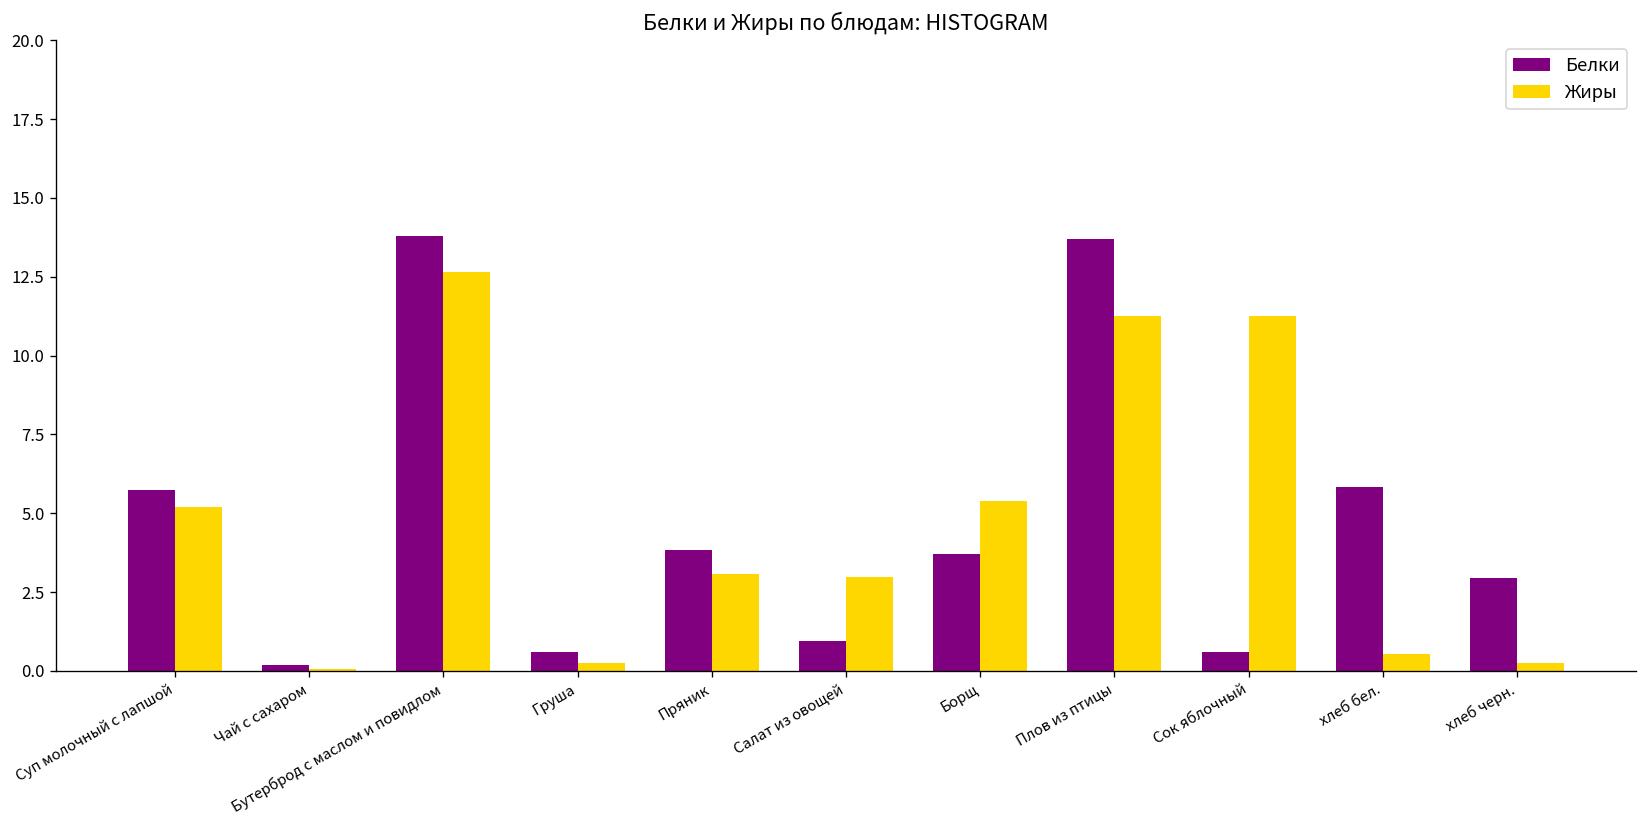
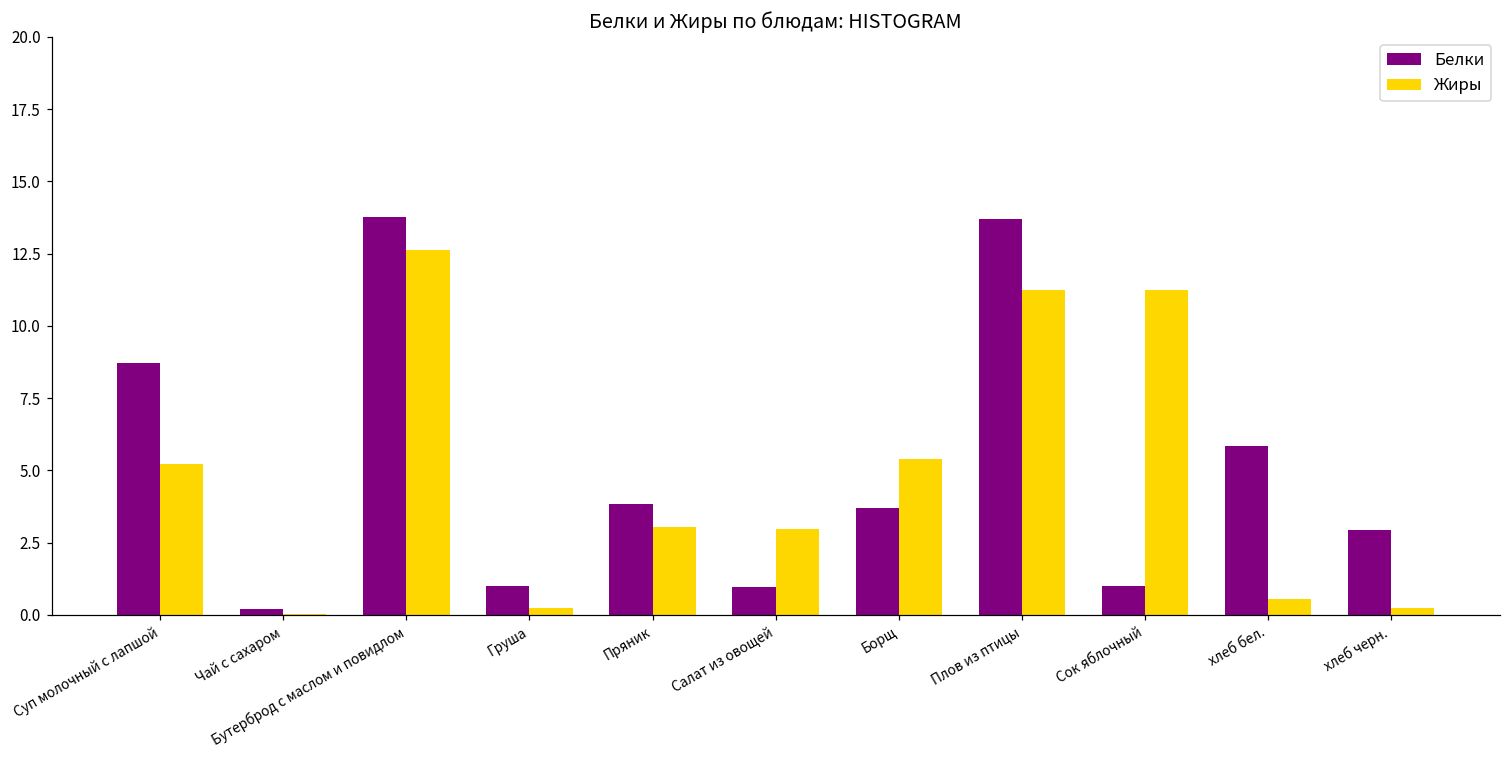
  {
    "Белки": {
-     "Суп молочный с лапшой": 5.8,
+     "Суп молочный с лапшой": 8.7,
      "Чай с сахаром": 0.2,
      "Бутерброд с маслом и повидлом": 13.8,
-     "Груша": 0.6,
+     "Груша": 1.0,
      "Пряник": 3.8,
      "Салат из овощей": 1.0,
      "Борщ": 3.7,
      "Плов из птицы": 13.7,
-     "Сок яблочный": 0.6,
+     "Сок яблочный": 1.0,
      "хлеб бел.": 5.8,
      "хлеб черн.": 2.9
    },
    "Жиры": {
      "Суп молочный с лапшой": 5.2,
      "Бутерброд с маслом и повидлом": 12.6,
      "Груша": 0.2,
      "Пряник": 3.1,
      "Салат из овощей": 3.0,
      "Борщ": 5.4,
      "Плов из птицы": 11.3,
      "Сок яблочный": 11.2,
      "хлеб бел.": 0.6,
      "хлеб черн.": 0.2
    }
  }
